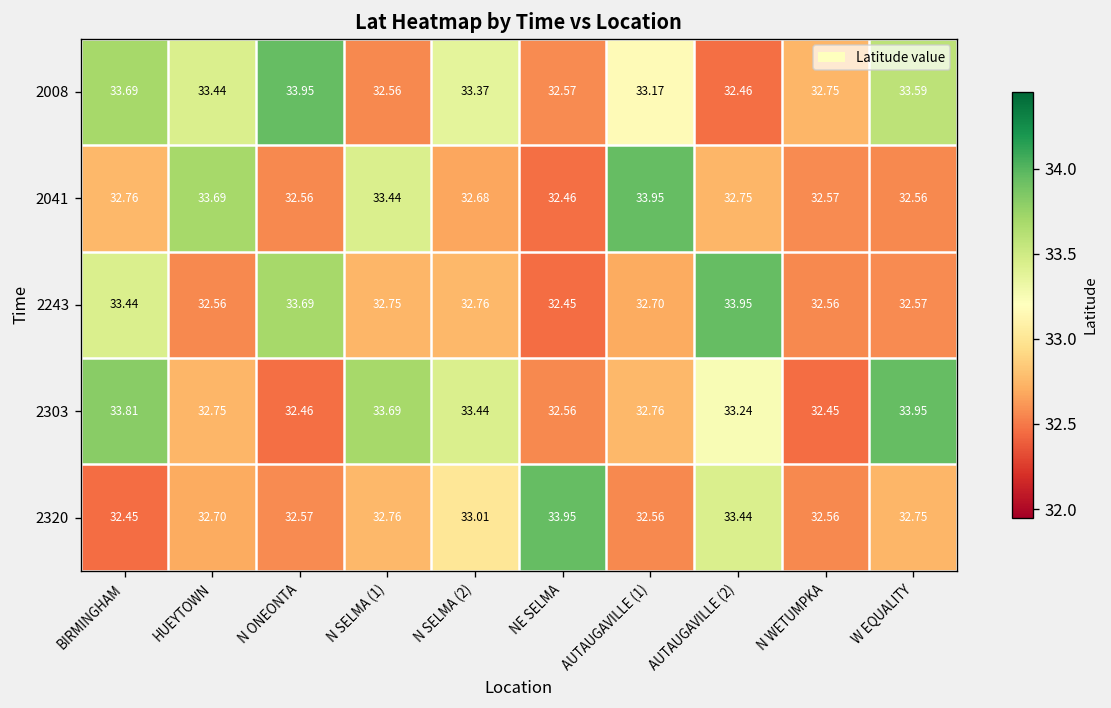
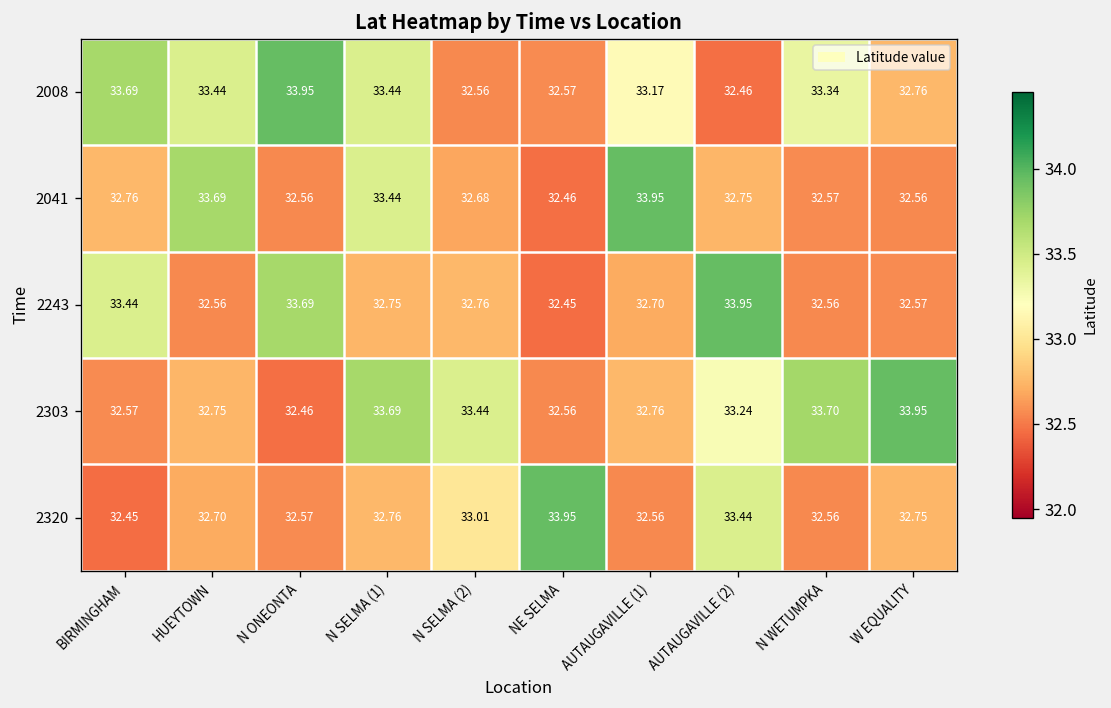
  {
    "2008": {
      "BIRMINGHAM": 33.69,
      "HUEYTOWN": 33.44,
      "N ONEONTA": 33.95,
-     "N SELMA (1)": 32.56,
-     "N SELMA (2)": 33.37,
+     "N SELMA (1)": 33.44,
+     "N SELMA (2)": 32.56,
      "NE SELMA": 32.57,
      "AUTAUGAVILLE (1)": 33.17,
      "AUTAUGAVILLE (2)": 32.46,
-     "N WETUMPKA": 32.75,
-     "W EQUALITY": 33.59
+     "N WETUMPKA": 33.34,
+     "W EQUALITY": 32.76
    },
    "2041": {
      "BIRMINGHAM": 32.76,
      "HUEYTOWN": 33.69,
      "N ONEONTA": 32.56,
      "N SELMA (1)": 33.44,
      "N SELMA (2)": 32.68,
      "NE SELMA": 32.46,
      "AUTAUGAVILLE (1)": 33.95,
      "AUTAUGAVILLE (2)": 32.75,
      "N WETUMPKA": 32.57,
      "W EQUALITY": 32.56
    },
    "2243": {
      "BIRMINGHAM": 33.44,
      "HUEYTOWN": 32.56,
      "N ONEONTA": 33.69,
      "N SELMA (1)": 32.75,
      "N SELMA (2)": 32.76,
      "NE SELMA": 32.45,
      "AUTAUGAVILLE (1)": 32.70,
      "AUTAUGAVILLE (2)": 33.95,
      "N WETUMPKA": 32.56,
      "W EQUALITY": 32.57
    },
    "2303": {
-     "BIRMINGHAM": 33.81,
+     "BIRMINGHAM": 32.57,
      "HUEYTOWN": 32.75,
      "N ONEONTA": 32.46,
      "N SELMA (1)": 33.69,
      "N SELMA (2)": 33.44,
      "NE SELMA": 32.56,
      "AUTAUGAVILLE (1)": 32.76,
      "AUTAUGAVILLE (2)": 33.24,
-     "N WETUMPKA": 32.45,
+     "N WETUMPKA": 33.70,
      "W EQUALITY": 33.95
    },
    "2320": {
      "BIRMINGHAM": 32.45,
      "HUEYTOWN": 32.70,
      "N ONEONTA": 32.57,
      "N SELMA (1)": 32.76,
      "N SELMA (2)": 33.01,
      "NE SELMA": 33.95,
      "AUTAUGAVILLE (1)": 32.56,
      "AUTAUGAVILLE (2)": 33.44,
      "N WETUMPKA": 32.56,
      "W EQUALITY": 32.75
    }
  }
